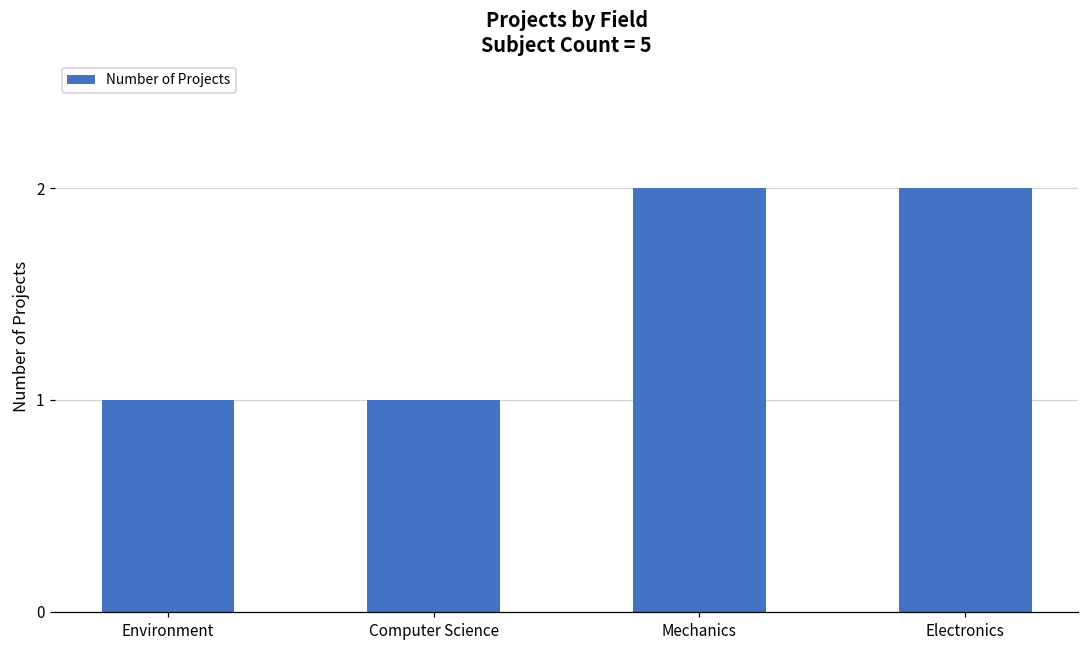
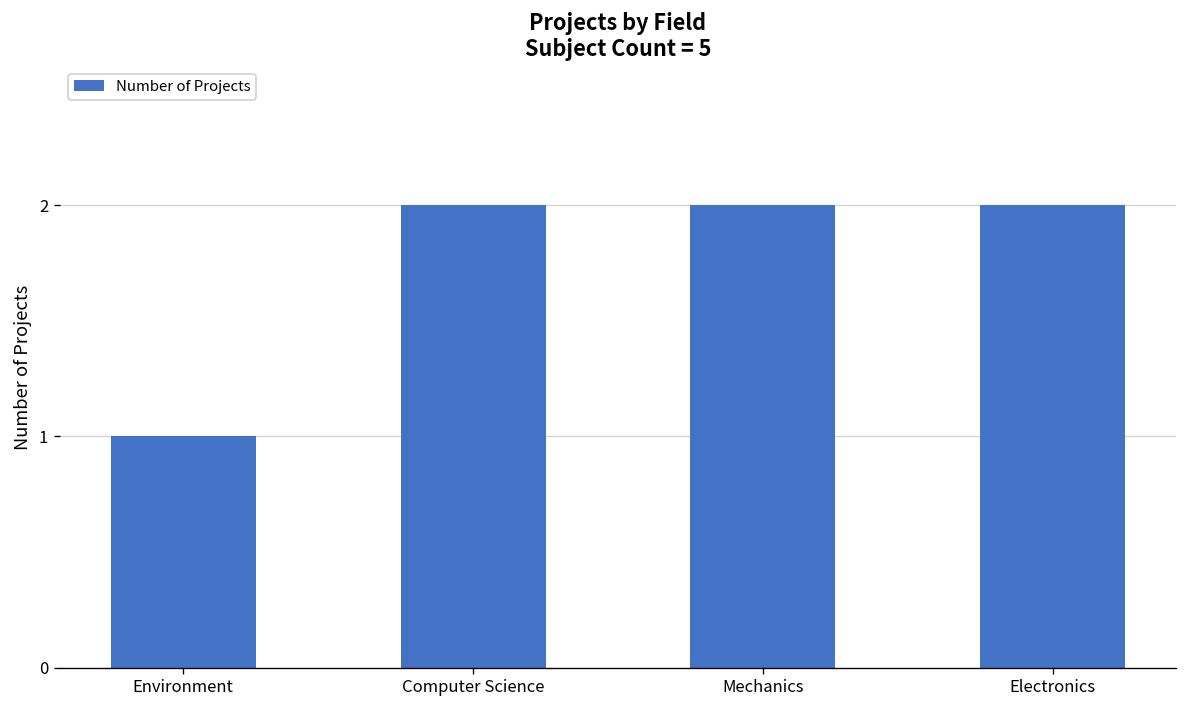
  {
    "Environment": 1,
-   "Computer Science": 1,
+   "Computer Science": 2,
    "Mechanics": 2,
    "Electronics": 2
  }
